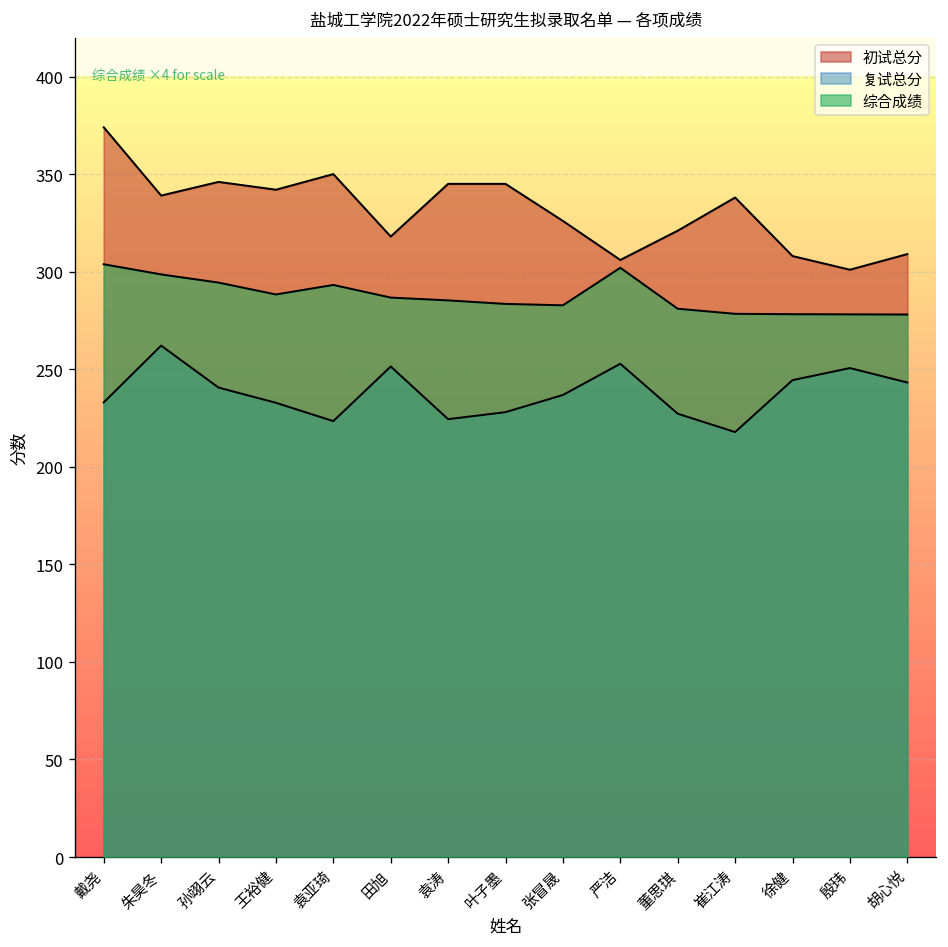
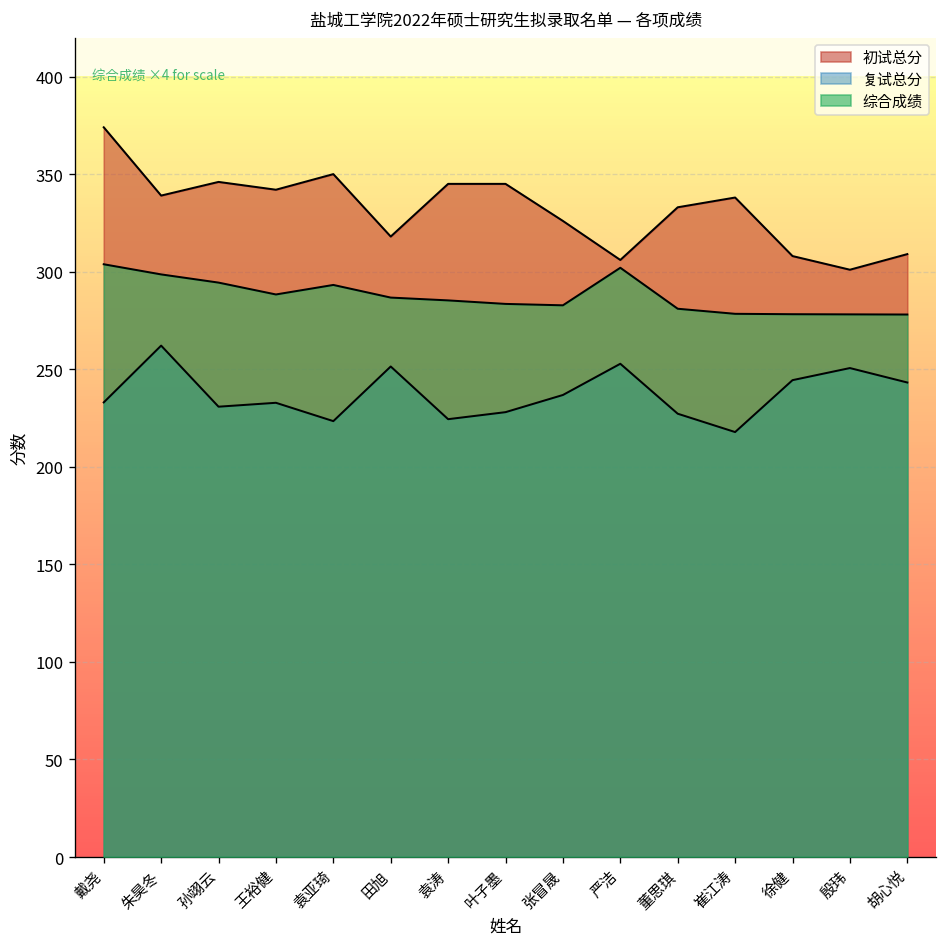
  {
    "初试总分": {
      "戴尧": 374,
      "朱昊冬": 339,
      "孙翊云": 346,
      "王裕健": 342,
      "袁亚琦": 350,
      "田旭": 318,
      "袁涛": 345,
      "叶子墨": 345,
      "张冒晟": 326,
      "严洁": 306,
-     "董思琪": 321,
+     "董思琪": 333,
      "崔江涛": 338,
      "徐健": 308,
      "殷玮": 301,
      "胡心悦": 309
    },
    "复试总分": {
      "戴尧": 233,
      "朱昊冬": 262,
-     "孙翊云": 241,
+     "孙翊云": 231,
      "王裕健": 233,
      "袁亚琦": 223,
      "田旭": 251,
      "袁涛": 224,
      "叶子墨": 228,
      "张冒晟": 237,
      "严洁": 253,
      "董思琪": 227,
      "崔江涛": 218,
      "徐健": 244,
      "殷玮": 251,
      "胡心悦": 243
    },
    "综合成绩": {
      "戴尧": 304,
      "朱昊冬": 299,
      "孙翊云": 294,
      "王裕健": 288,
      "袁亚琦": 293,
      "田旭": 287,
      "袁涛": 285,
      "叶子墨": 283,
      "张冒晟": 283,
      "严洁": 302,
      "董思琪": 281,
      "崔江涛": 278,
      "徐健": 278,
      "殷玮": 278,
      "胡心悦": 278
    }
  }
